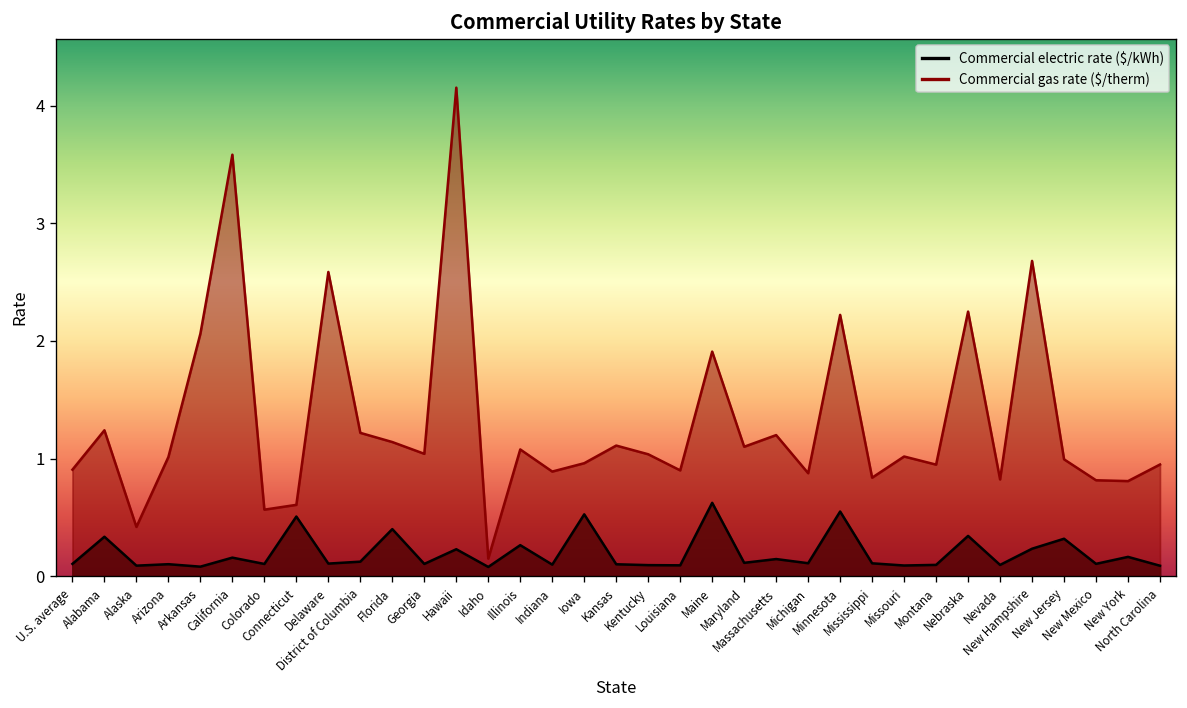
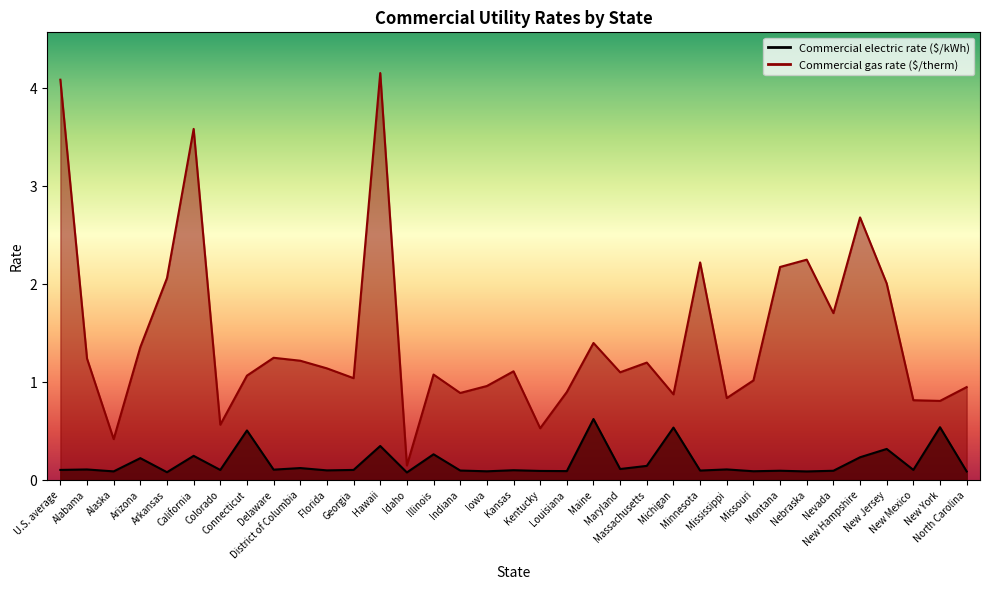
  {
    "Commercial electric rate ($/kWh)": {
      "U.S. average": 0.1,
-     "Alabama": 0.3,
+     "Alabama": 0.1,
      "Alaska": 0.1,
-     "Arizona": 0.1,
+     "Arizona": 0.2,
      "Arkansas": 0.1,
-     "California": 0.16,
+     "California": 0.25,
      "Colorado": 0.1,
      "Connecticut": 0.5,
      "Delaware": 0.1,
      "District of Columbia": 0.1,
-     "Florida": 0.4,
+     "Florida": 0.1,
      "Georgia": 0.1,
-     "Hawaii": 0.2,
+     "Hawaii": 0.3,
      "Idaho": 0.1,
      "Illinois": 0.3,
      "Indiana": 0.1,
-     "Iowa": 0.5,
+     "Iowa": 0.1,
      "Kansas": 0.1,
      "Kentucky": 0.1,
      "Louisiana": 0.1,
      "Maine": 0.6,
      "Maryland": 0.1,
      "Massachusetts": 0.1,
-     "Michigan": 0.1,
-     "Minnesota": 0.5,
+     "Michigan": 0.5,
+     "Minnesota": 0.1,
      "Mississippi": 0.1,
      "Missouri": 0.1,
      "Montana": 0.1,
-     "Nebraska": 0.3,
+     "Nebraska": 0.1,
      "Nevada": 0.1,
      "New Hampshire": 0.2,
      "New Jersey": 0.3,
      "New Mexico": 0.1,
-     "New York": 0.2,
+     "New York": 0.5,
      "North Carolina": 0.1
    },
    "Commercial gas rate ($/therm)": {
-     "U.S. average": 0.9,
+     "U.S. average": 4.1,
      "Alabama": 1.2,
      "Alaska": 0.4,
-     "Arizona": 1.0,
+     "Arizona": 1.4,
      "Arkansas": 2.1,
      "California": 3.6,
      "Colorado": 0.6,
-     "Connecticut": 0.6,
-     "Delaware": 2.6,
+     "Connecticut": 1.1,
+     "Delaware": 1.2,
      "District of Columbia": 1.2,
      "Florida": 1.1,
      "Georgia": 1.0,
      "Hawaii": 4.2,
      "Idaho": 0.1,
      "Illinois": 1.1,
      "Indiana": 0.9,
      "Iowa": 1.0,
      "Kansas": 1.1,
-     "Kentucky": 1.0,
+     "Kentucky": 0.5,
      "Louisiana": 0.9,
-     "Maine": 1.9,
+     "Maine": 1.4,
      "Maryland": 1.1,
      "Massachusetts": 1.2,
      "Michigan": 0.9,
      "Minnesota": 2.2,
      "Mississippi": 0.8,
      "Missouri": 1.0,
-     "Montana": 0.9,
+     "Montana": 2.2,
      "Nebraska": 2.2,
-     "Nevada": 0.8,
+     "Nevada": 1.7,
      "New Hampshire": 2.7,
-     "New Jersey": 1.0,
+     "New Jersey": 2.0,
      "New Mexico": 0.8,
      "New York": 0.8,
      "North Carolina": 0.9
    }
  }
